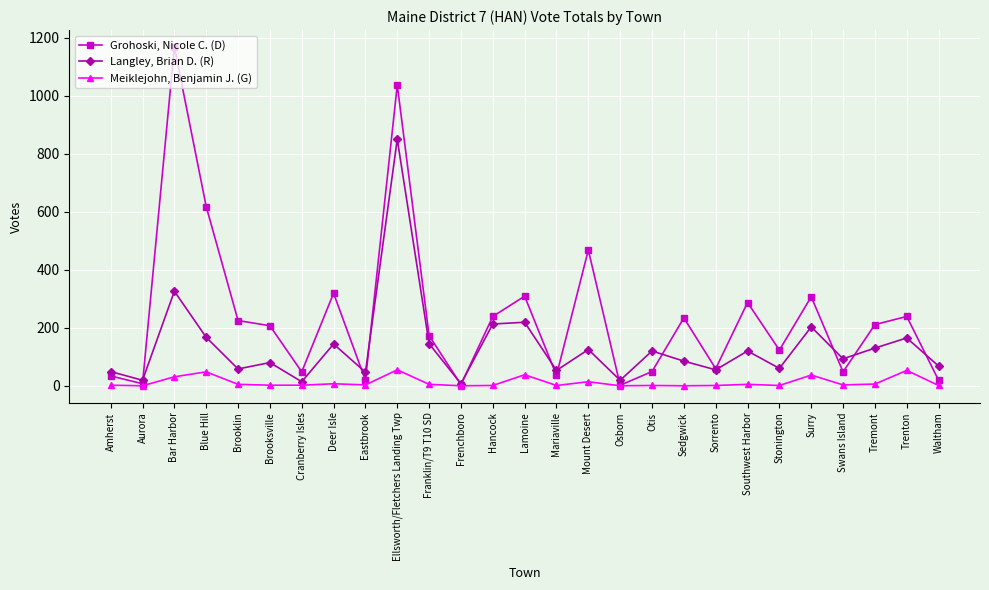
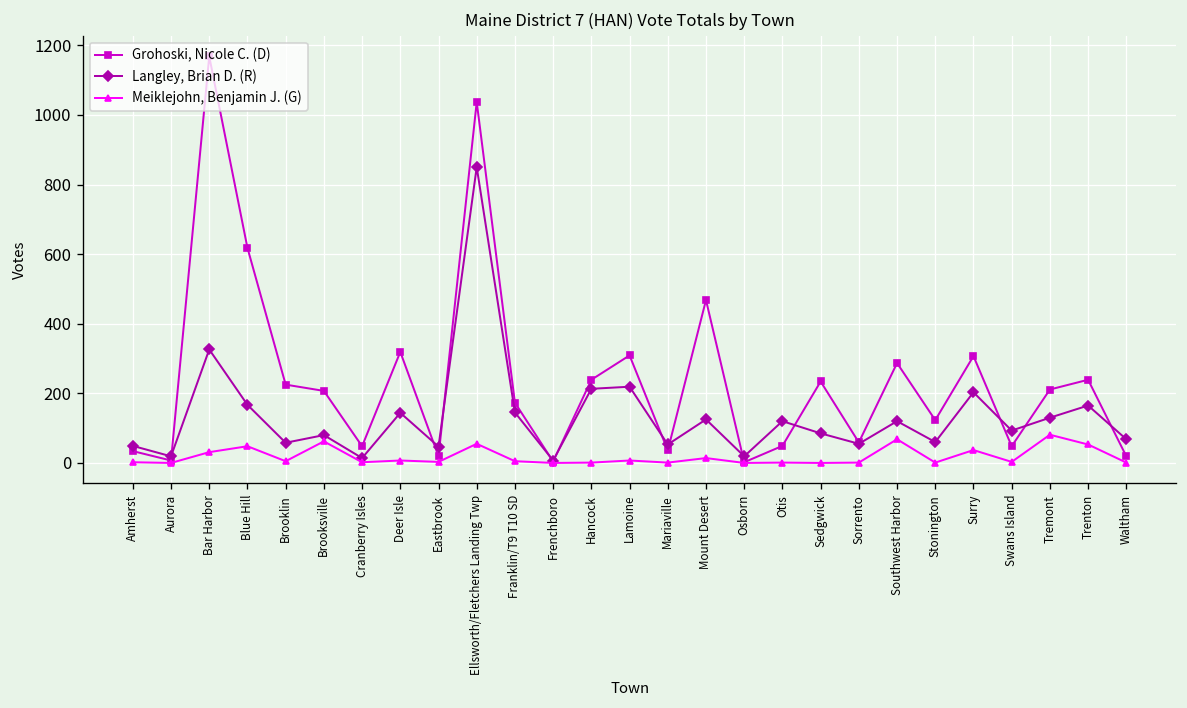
  {
    "Meiklejohn, Benjamin J. (G)": {
      "Amherst": 0,
      "Bar Harbor": 30,
      "Blue Hill": 50,
      "Brooklin": 10,
-     "Brooksville": 0,
+     "Brooksville": 60,
      "Cranberry Isles": 0,
      "Deer Isle": 10,
      "Eastbrook": 0,
      "Ellsworth/Fletchers Landing Twp": 60,
      "Franklin/T9 T10 SD": 10,
      "Hancock": 0,
-     "Lamoine": 40,
+     "Lamoine": 10,
      "Mariaville": 0,
      "Mount Desert": 10,
      "Otis": 0,
      "Sedgwick": 0,
      "Sorrento": 0,
-     "Southwest Harbor": 10,
+     "Southwest Harbor": 70,
      "Stonington": 0,
      "Surry": 40,
      "Swans Island": 0,
-     "Tremont": 10,
+     "Tremont": 80,
      "Trenton": 50,
      "Waltham": 0
    }
  }
